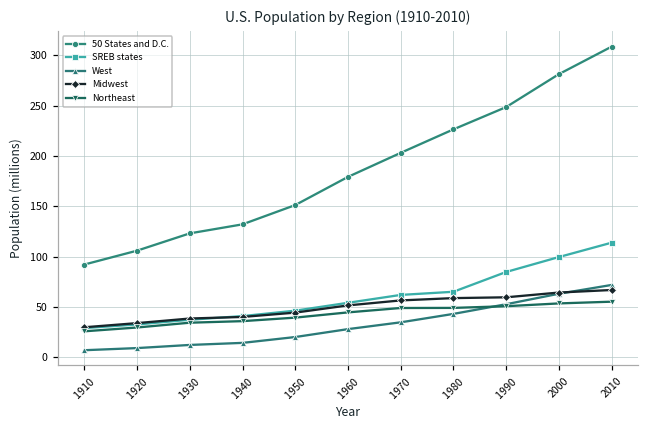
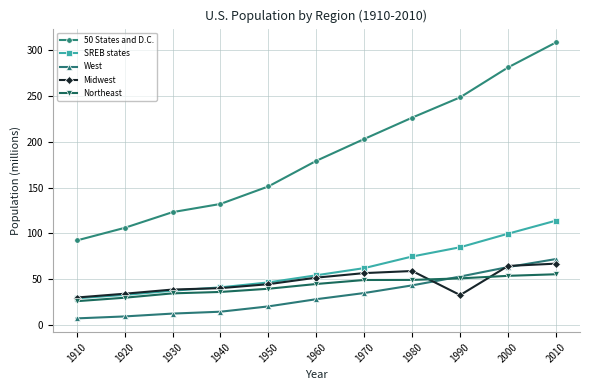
  {
    "SREB states": {
      "1970": 60,
-     "1980": 65,
+     "1980": 75,
      "1990": 80,
      "2000": 100,
      "2010": 110
    },
    "Midwest": {
      "1970": 60,
      "1980": 60,
-     "1990": 60,
+     "1990": 30,
      "2010": 70
    }
  }
